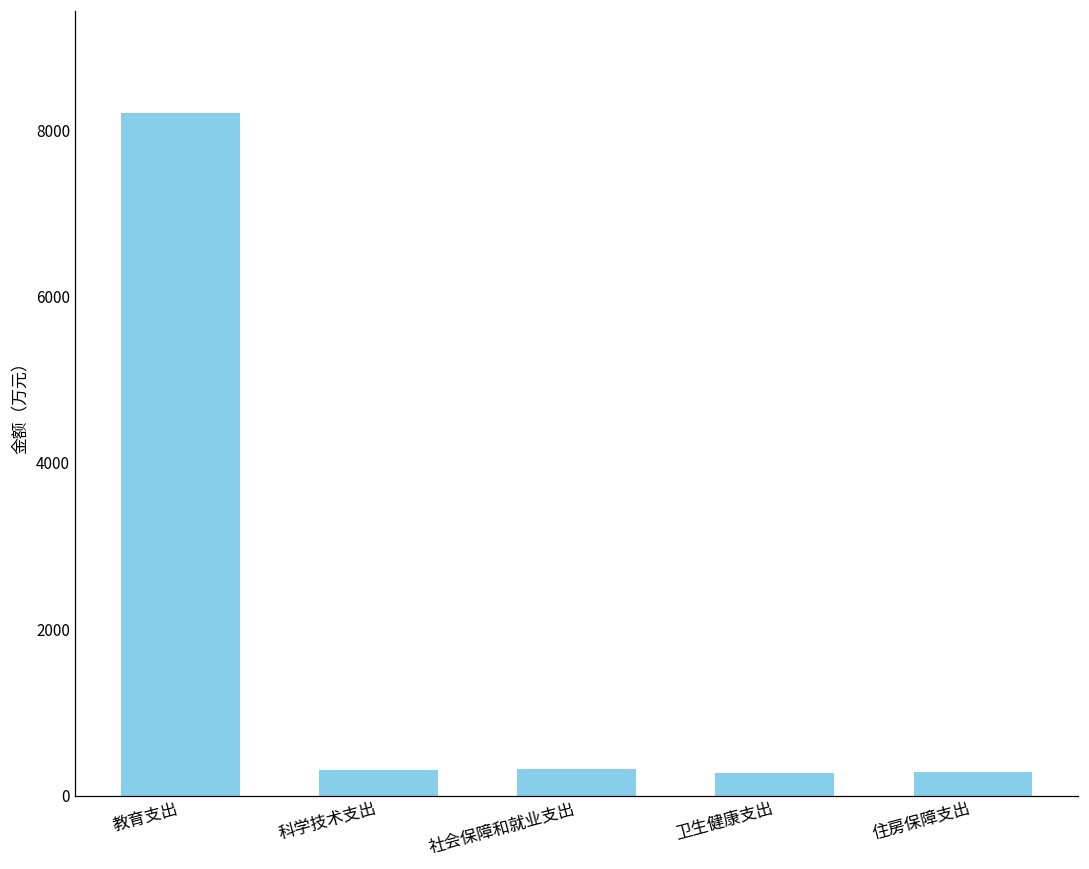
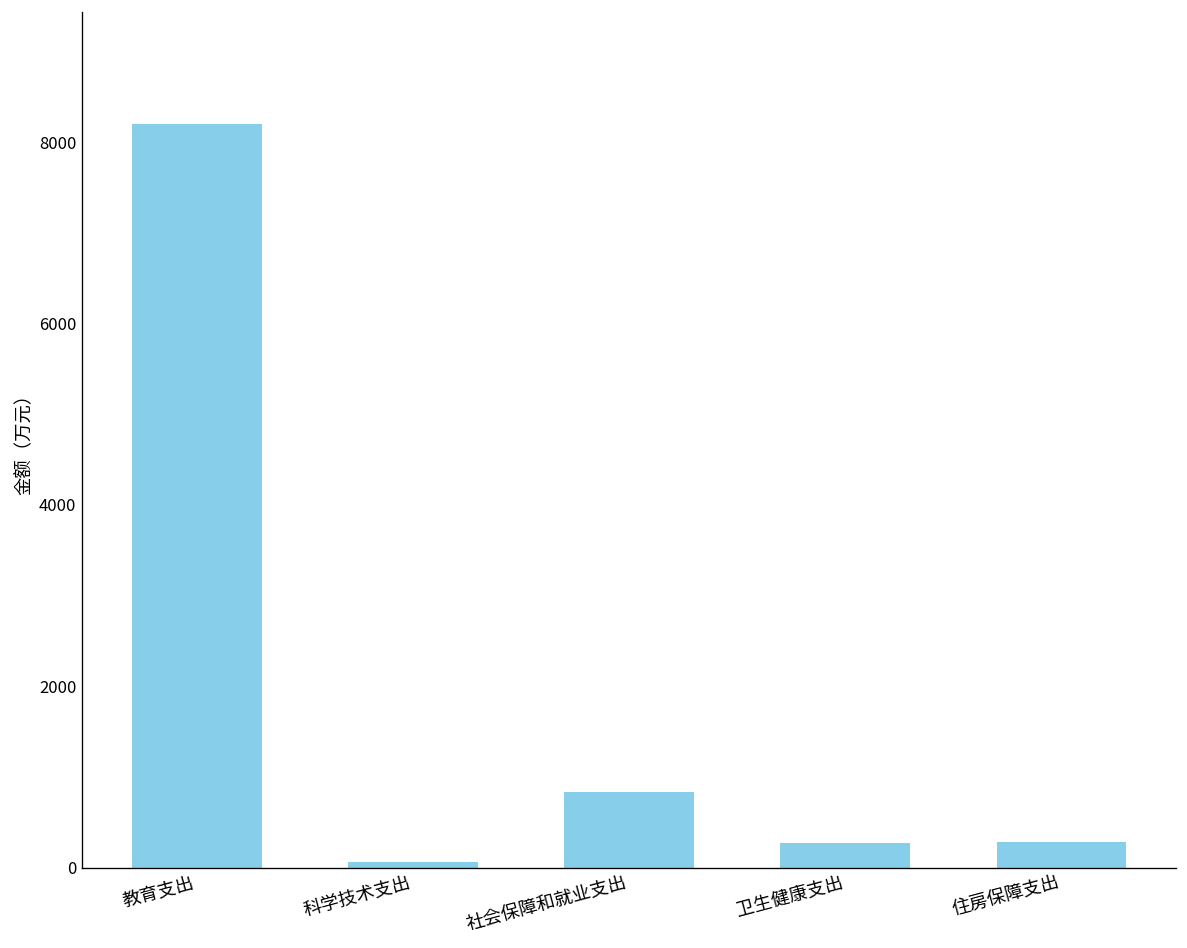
  {
    "教育支出": 8200,
-   "科学技术支出": 300,
-   "社会保障和就业支出": 300,
+   "科学技术支出": 100,
+   "社会保障和就业支出": 800,
    "卫生健康支出": 300,
    "住房保障支出": 300
  }
